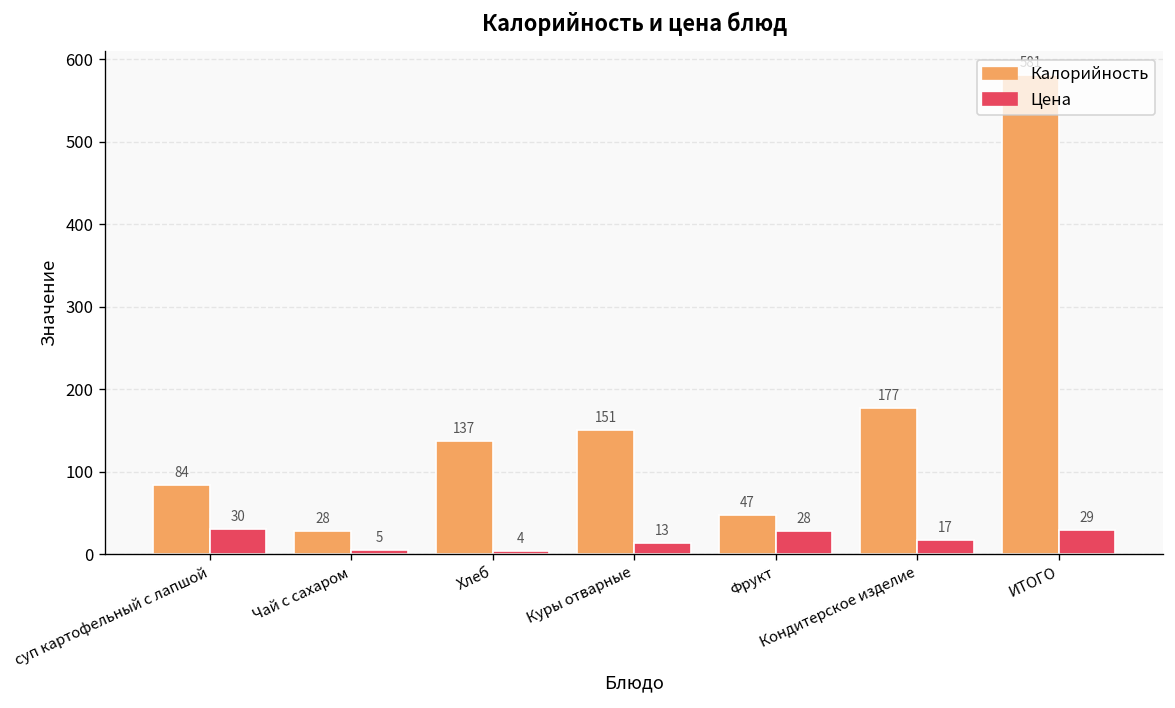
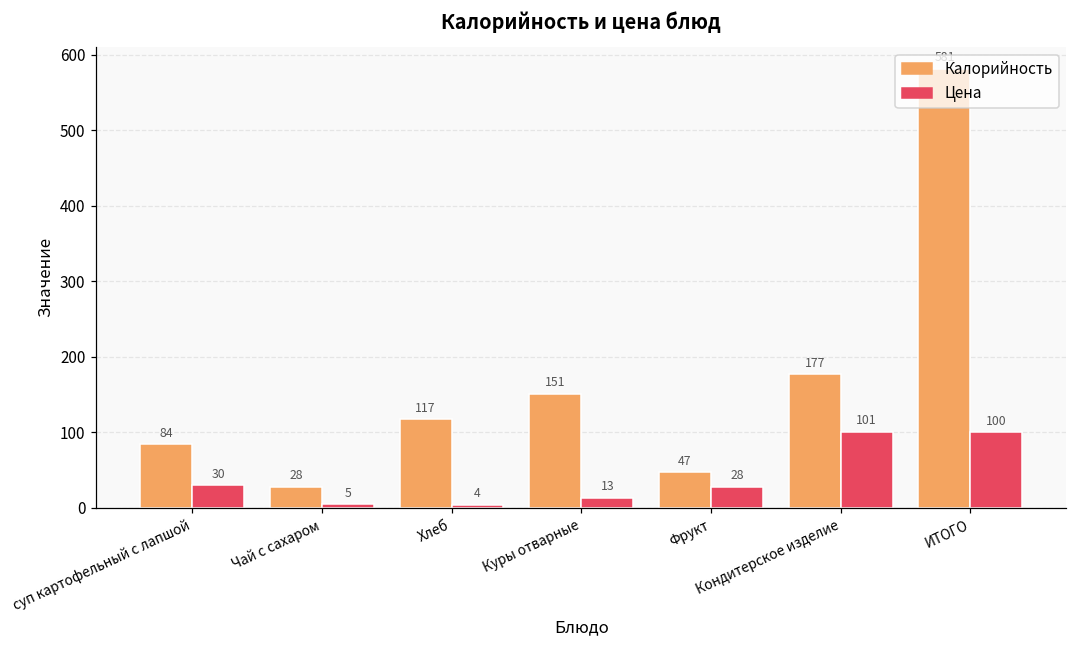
  {
    "Калорийность": {
      "суп картофельный с лапшой": 84,
      "Чай с сахаром": 28,
-     "Хлеб": 137,
+     "Хлеб": 117,
      "Куры отварные": 151,
      "Фрукт": 47,
      "Кондитерское изделие": 177
    },
    "Цена": {
      "суп картофельный с лапшой": 30,
      "Чай с сахаром": 5,
      "Хлеб": 4,
      "Куры отварные": 13,
      "Фрукт": 28,
-     "Кондитерское изделие": 17,
-     "ИТОГО": 29
+     "Кондитерское изделие": 101,
+     "ИТОГО": 100
    }
  }
